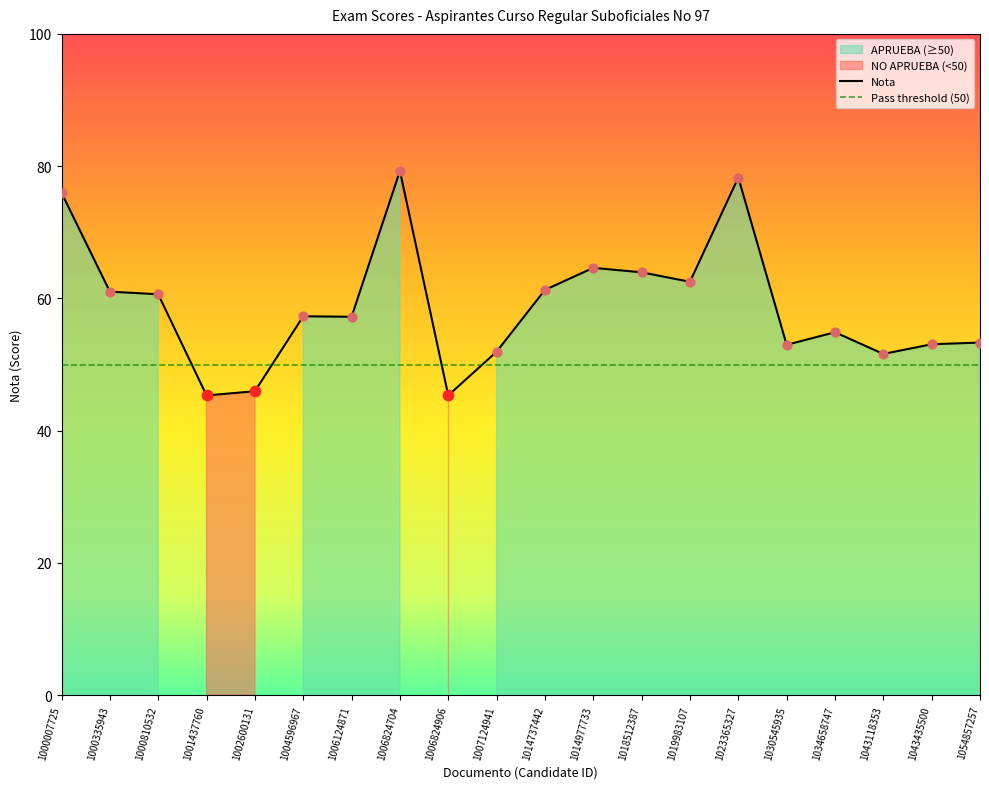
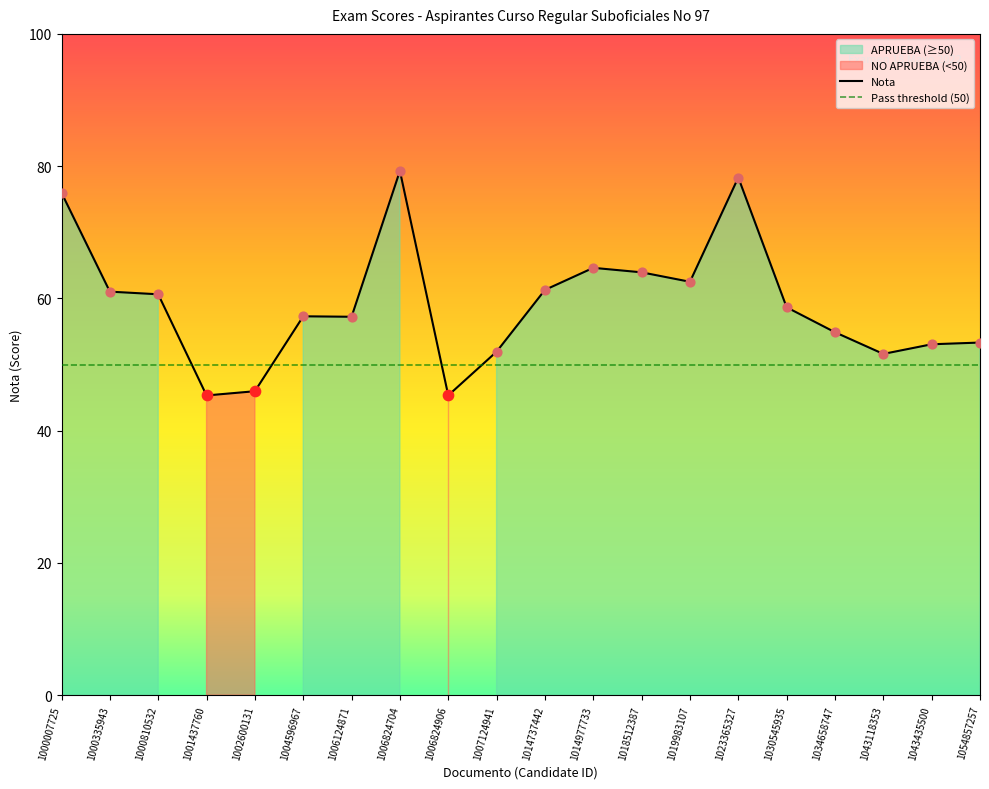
  {
    "Nota": {
-     "1030545935": 53
+     "1030545935": 59
    }
  }
